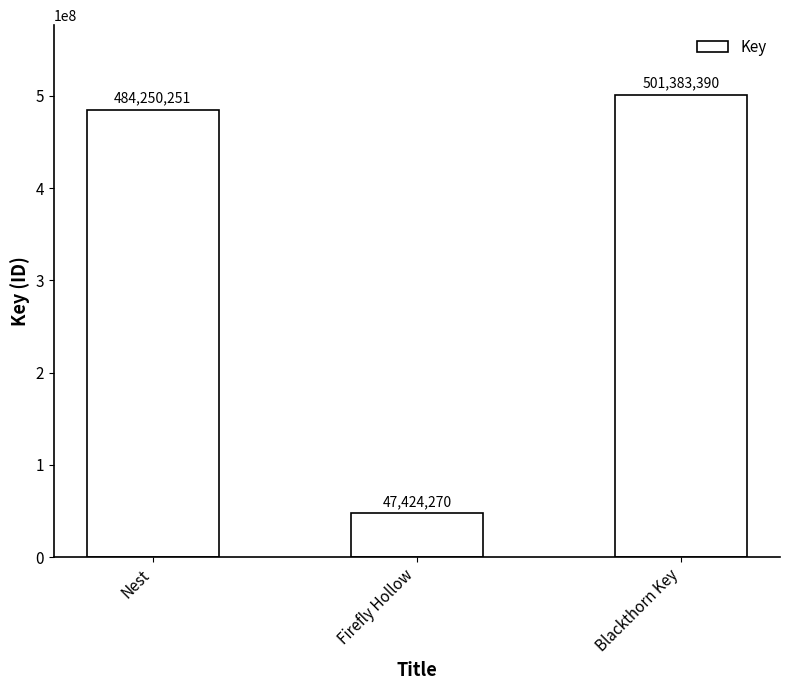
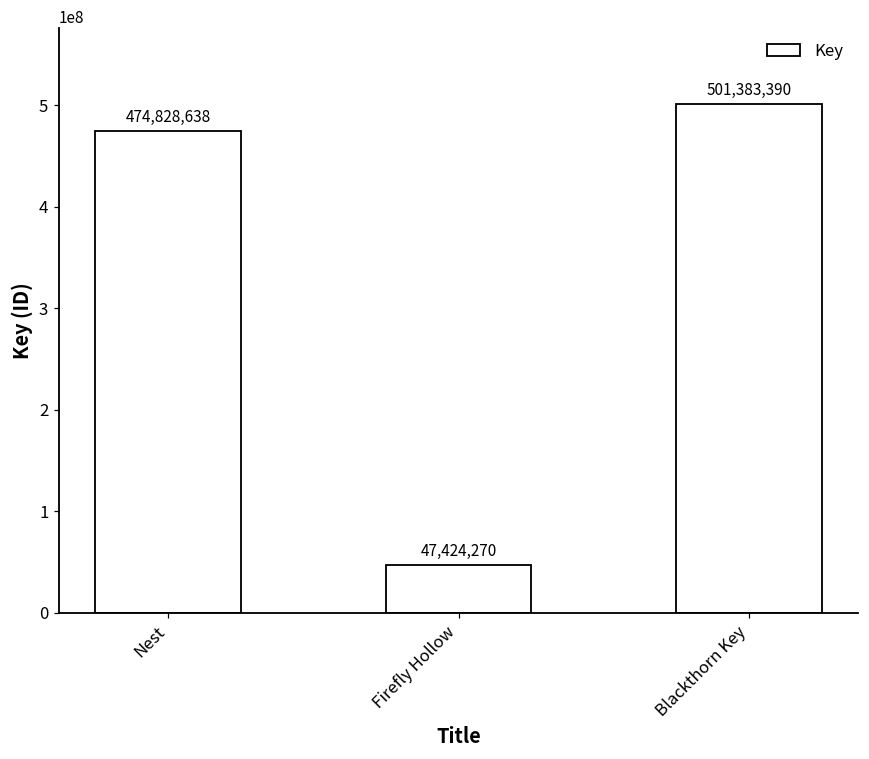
  {
-   "Nest": "484,250,251",
+   "Nest": "474,828,638",
    "Firefly Hollow": "47,424,270",
    "Blackthorn Key": "501,383,390"
  }
